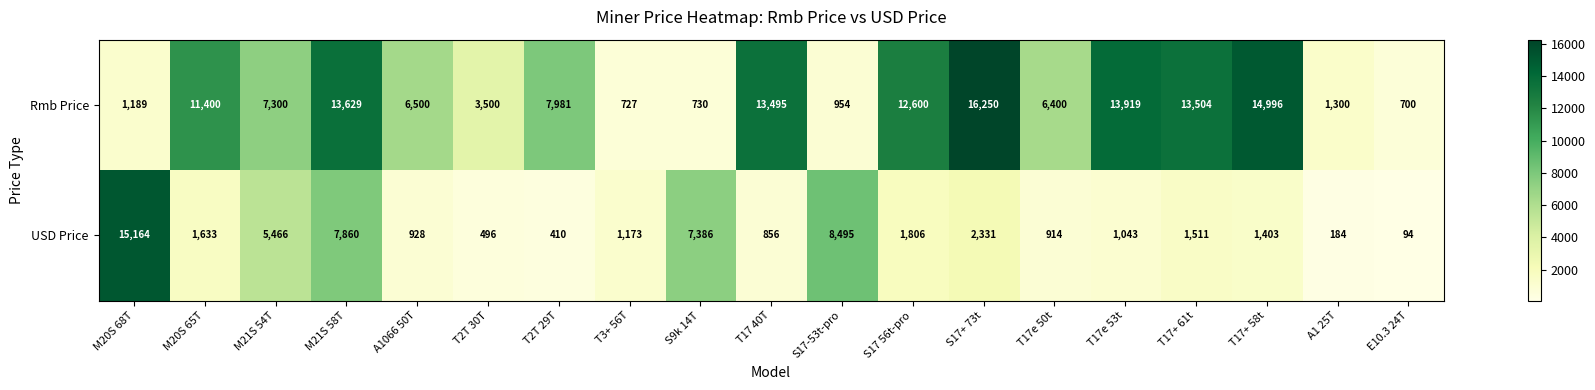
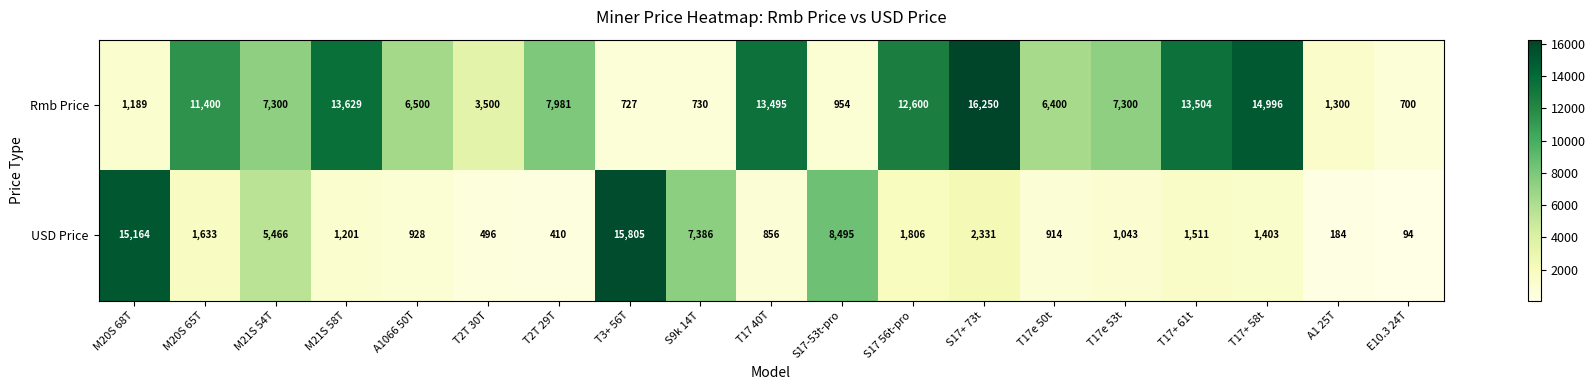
  {
    "Rmb Price": {
      "M20S 68T": "1,189",
      "M20S 65T": "11,400",
      "M21S 54T": "7,300",
      "M21S 58T": "13,629",
      "A1066 50T": "6,500",
      "T2T 30T": "3,500",
      "T2T 29T": "7,981",
      "T3+ 56T": "727",
      "S9k 14T": "730",
      "T17 40T": "13,495",
      "S17-53t-pro": "954",
      "S17 56t-pro": "12,600",
      "S17+ 73t": "16,250",
      "T17e 50t": "6,400",
-     "T17e 53t": "13,919",
+     "T17e 53t": "7,300",
      "T17+ 61t": "13,504",
      "T17+ 58t": "14,996",
      "A1 25T": "1,300",
      "E10.3 24T": "700"
    },
    "USD Price": {
      "M20S 68T": "15,164",
      "M20S 65T": "1,633",
      "M21S 54T": "5,466",
-     "M21S 58T": "7,860",
+     "M21S 58T": "1,201",
      "A1066 50T": "928",
      "T2T 30T": "496",
      "T2T 29T": "410",
-     "T3+ 56T": "1,173",
+     "T3+ 56T": "15,805",
      "S9k 14T": "7,386",
      "T17 40T": "856",
      "S17-53t-pro": "8,495",
      "S17 56t-pro": "1,806",
      "S17+ 73t": "2,331",
      "T17e 50t": "914",
      "T17e 53t": "1,043",
      "T17+ 61t": "1,511",
      "T17+ 58t": "1,403",
      "A1 25T": "184",
      "E10.3 24T": "94"
    }
  }
